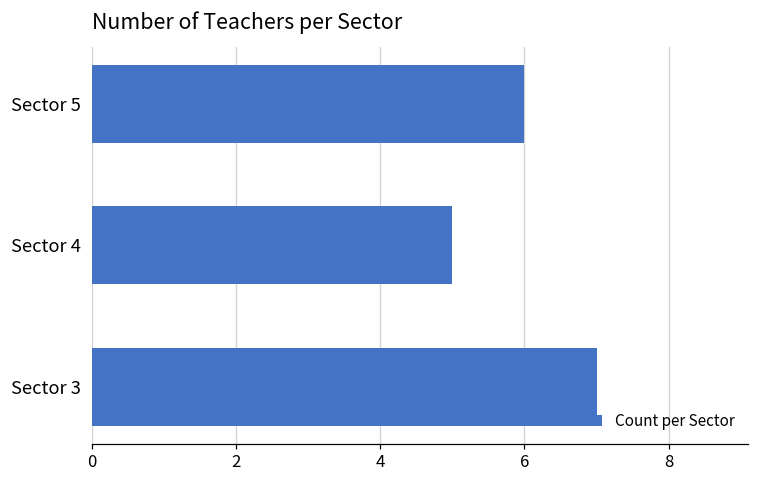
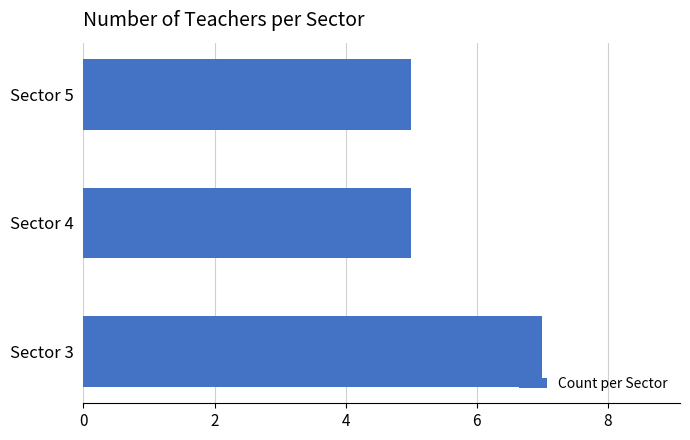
  {
-   "Sector 5": 6,
+   "Sector 5": 5,
    "Sector 4": 5,
    "Sector 3": 7
  }
